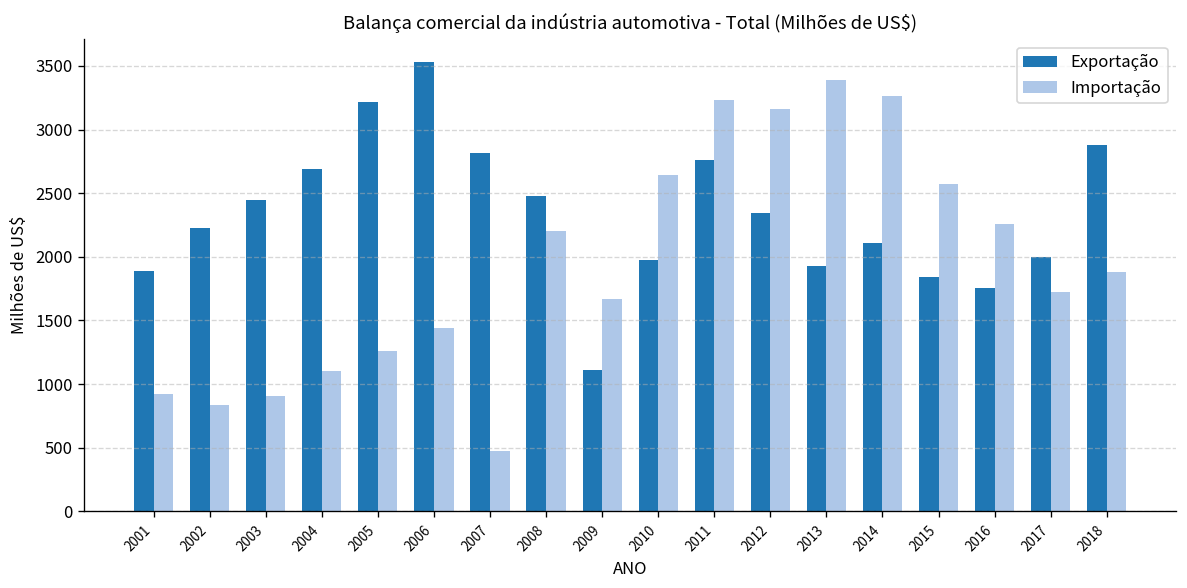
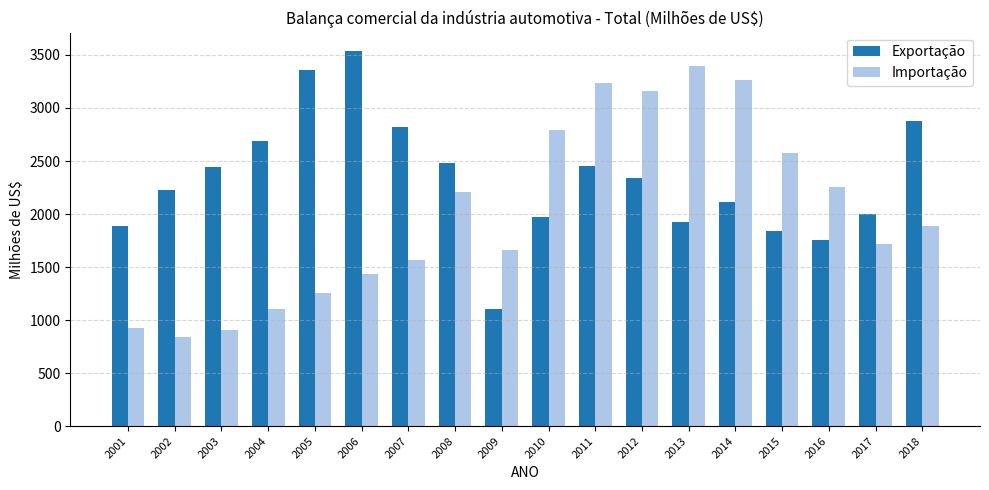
  {
    "Exportação": {
      "2001": 1890,
      "2002": 2220,
      "2003": 2450,
      "2004": 2690,
-     "2005": 3220,
+     "2005": 3360,
      "2006": 3530,
      "2007": 2820,
      "2008": 2480,
      "2009": 1110,
      "2010": 1980,
-     "2011": 2760,
+     "2011": 2450,
      "2012": 2340,
      "2013": 1920,
      "2014": 2110,
      "2015": 1840,
      "2016": 1750,
      "2017": 2000,
      "2018": 2880
    },
    "Importação": {
      "2001": 930,
      "2002": 840,
      "2003": 910,
      "2004": 1100,
      "2005": 1260,
      "2006": 1440,
-     "2007": 470,
+     "2007": 1570,
      "2008": 2200,
      "2009": 1670,
-     "2010": 2640,
+     "2010": 2790,
      "2011": 3230,
      "2012": 3160,
      "2013": 3390,
      "2014": 3270,
      "2015": 2570,
      "2016": 2260,
      "2017": 1720,
      "2018": 1880
    }
  }
